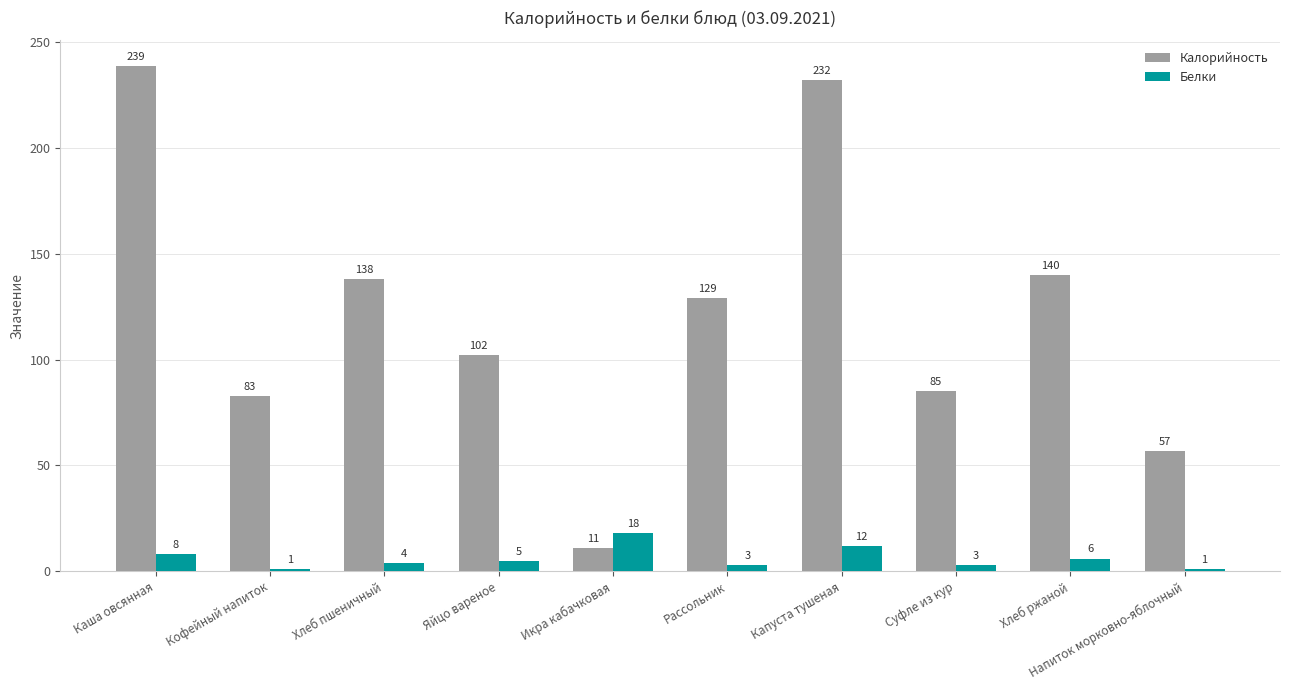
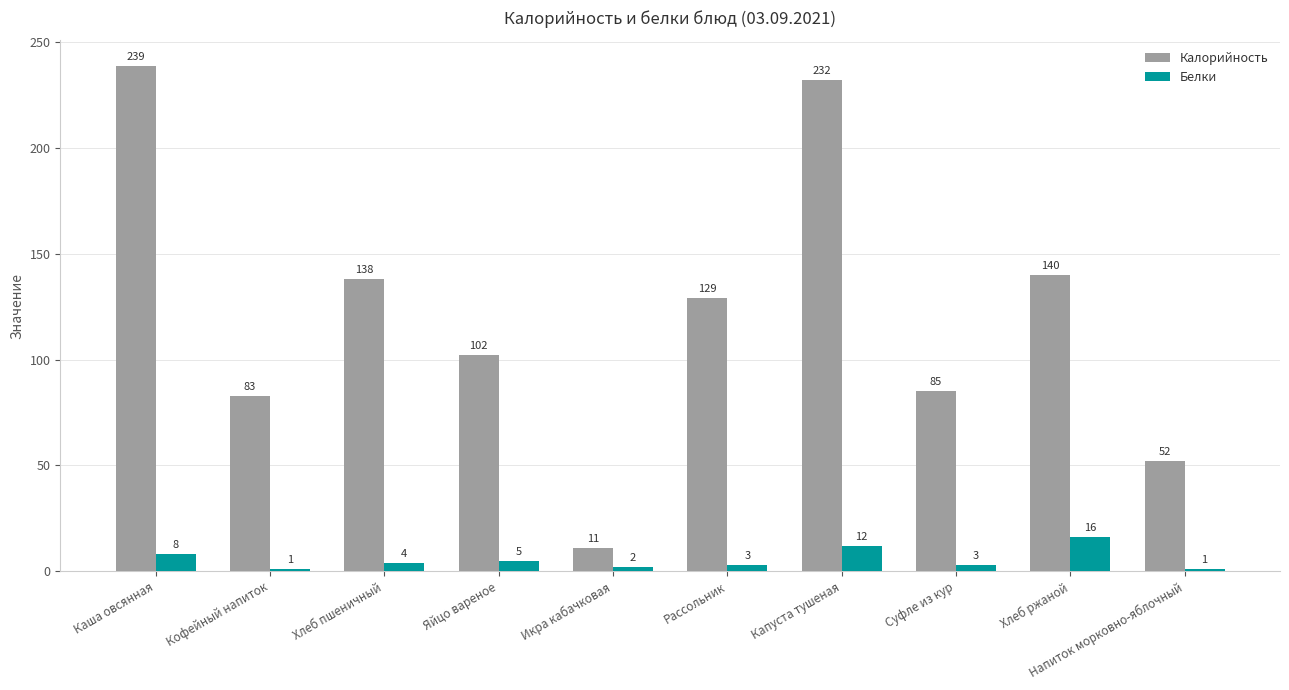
  {
    "Калорийность": {
      "Каша овсянная": 239,
      "Кофейный напиток": 83,
      "Хлеб пшеничный": 138,
      "Яйцо вареное": 102,
      "Икра кабачковая": 11,
      "Рассольник": 129,
      "Капуста тушеная": 232,
      "Суфле из кур": 85,
      "Хлеб ржаной": 140,
-     "Напиток морковно-яблочный": 57
+     "Напиток морковно-яблочный": 52
    },
    "Белки": {
      "Каша овсянная": 8,
      "Кофейный напиток": 1,
      "Хлеб пшеничный": 4,
      "Яйцо вареное": 5,
-     "Икра кабачковая": 18,
+     "Икра кабачковая": 2,
      "Рассольник": 3,
      "Капуста тушеная": 12,
      "Суфле из кур": 3,
-     "Хлеб ржаной": 6,
+     "Хлеб ржаной": 16,
      "Напиток морковно-яблочный": 1
    }
  }
